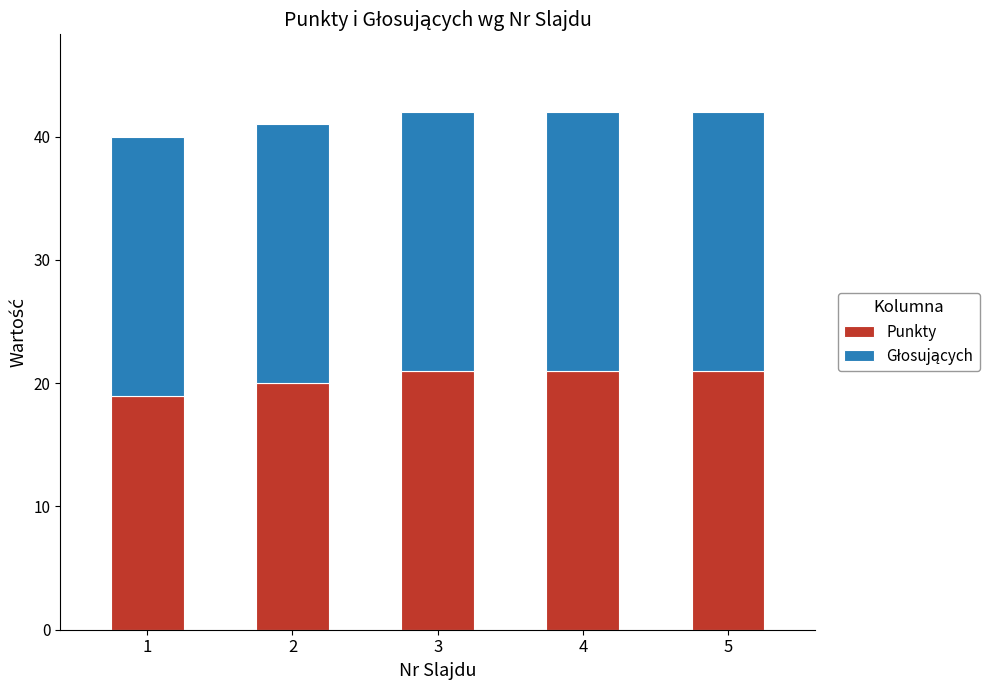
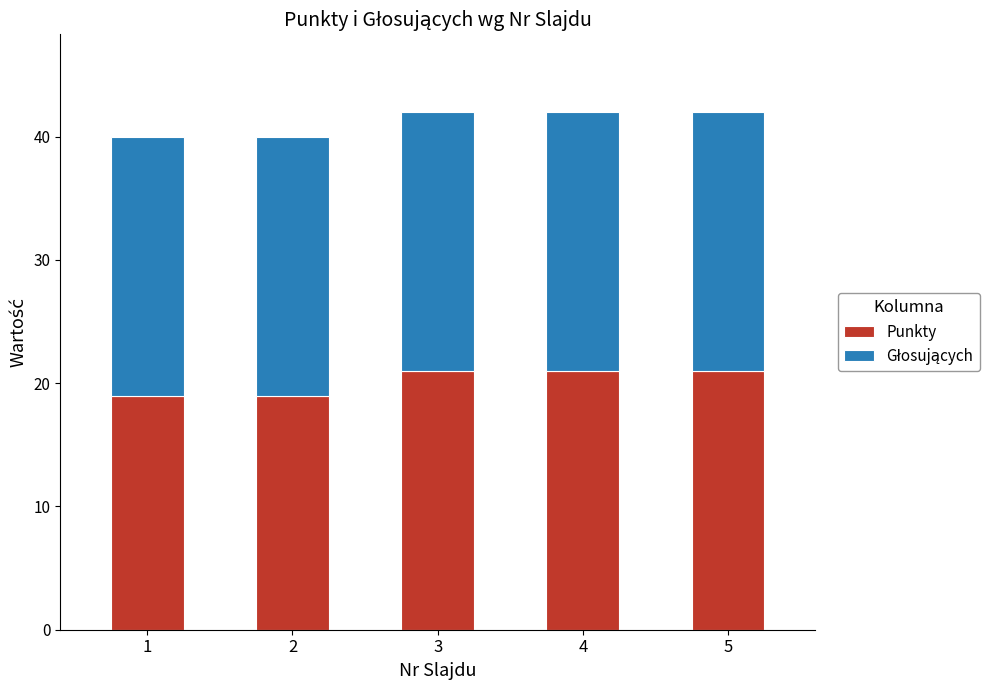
  {
    "Punkty": {
      "1": 19,
-     "2": 20,
+     "2": 19,
      "3": 21,
      "4": 21,
      "5": 21
    },
    "Głosujących": {
      "1": 21,
      "2": 21,
      "3": 21,
      "4": 21,
      "5": 21
    }
  }
